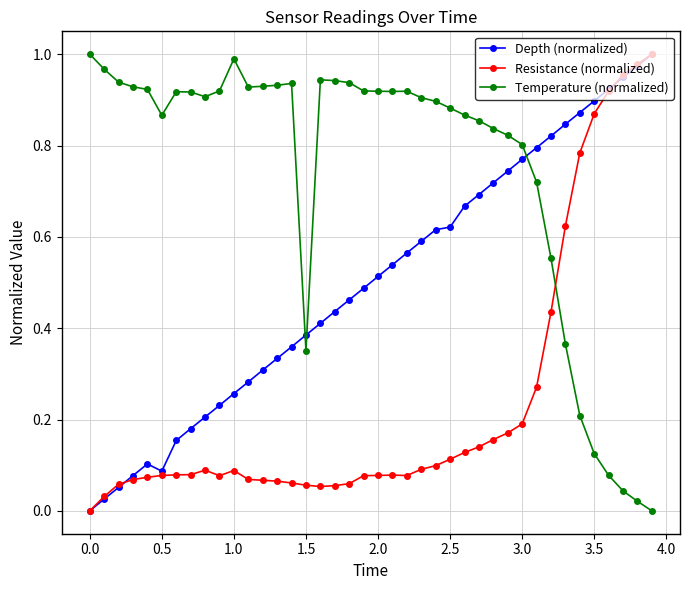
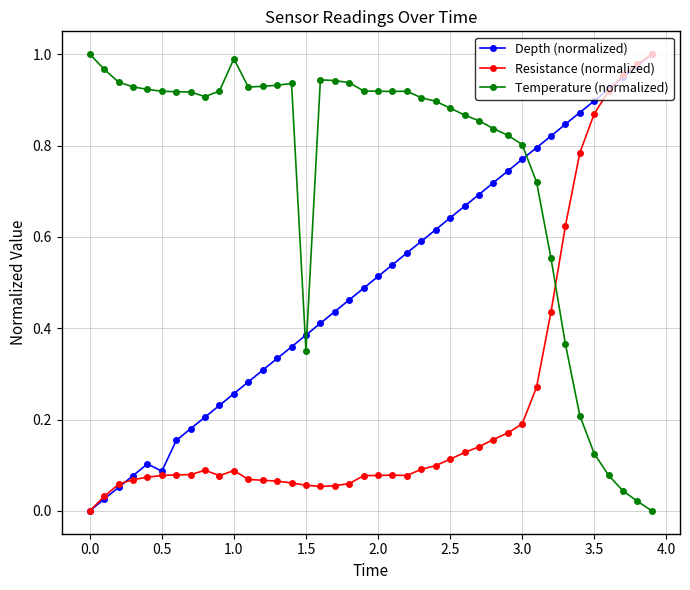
  {
    "Depth (normalized)": {
      "0.5": 0.09,
      "1.0": 0.26,
      "1.5": 0.39,
      "2.0": 0.51,
-     "2.5": 0.62,
+     "2.5": 0.64,
      "3.0": 0.77,
      "3.5": 0.90
    },
    "Resistance (normalized)": {
      "0.5": 0.08,
      "1.0": 0.09,
      "1.5": 0.06,
      "2.0": 0.08,
      "2.5": 0.11,
      "3.0": 0.19,
      "3.5": 0.87
    },
    "Temperature (normalized)": {
      "0.0": 1.00,
-     "0.5": 0.87,
+     "0.5": 0.92,
      "1.0": 0.99,
      "1.5": 0.35,
      "2.0": 0.92,
      "2.5": 0.88,
      "3.0": 0.80,
      "3.5": 0.13
    }
  }
